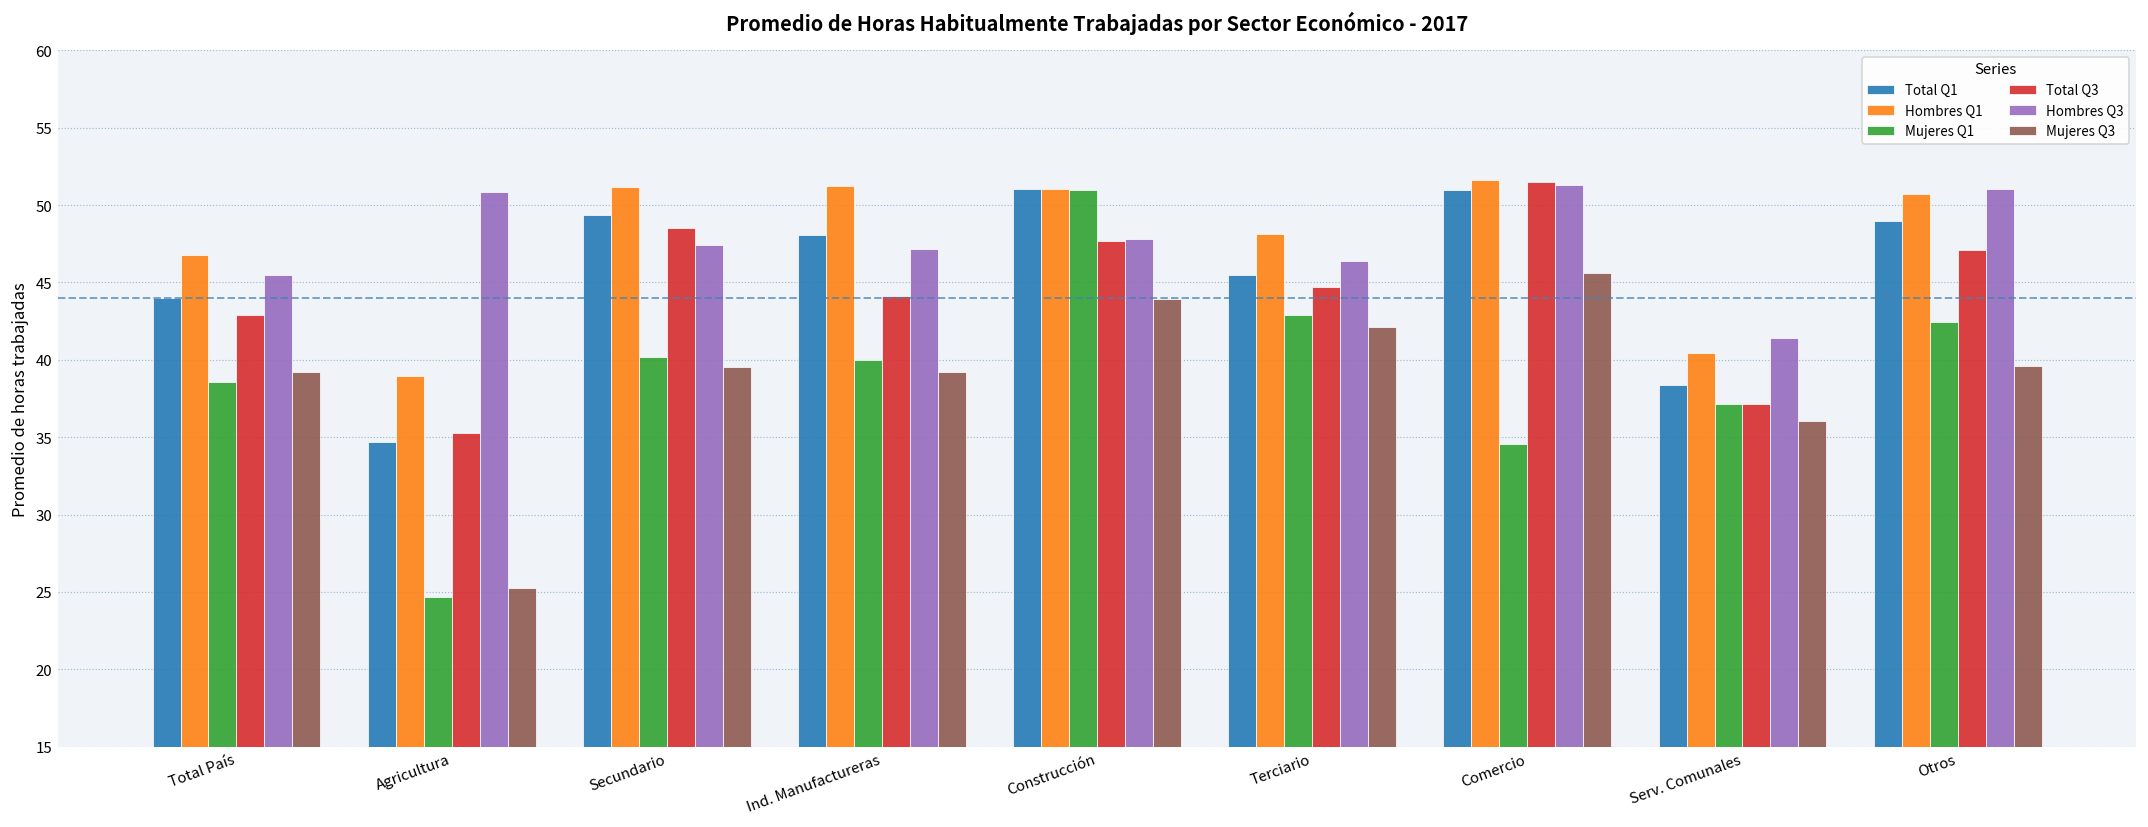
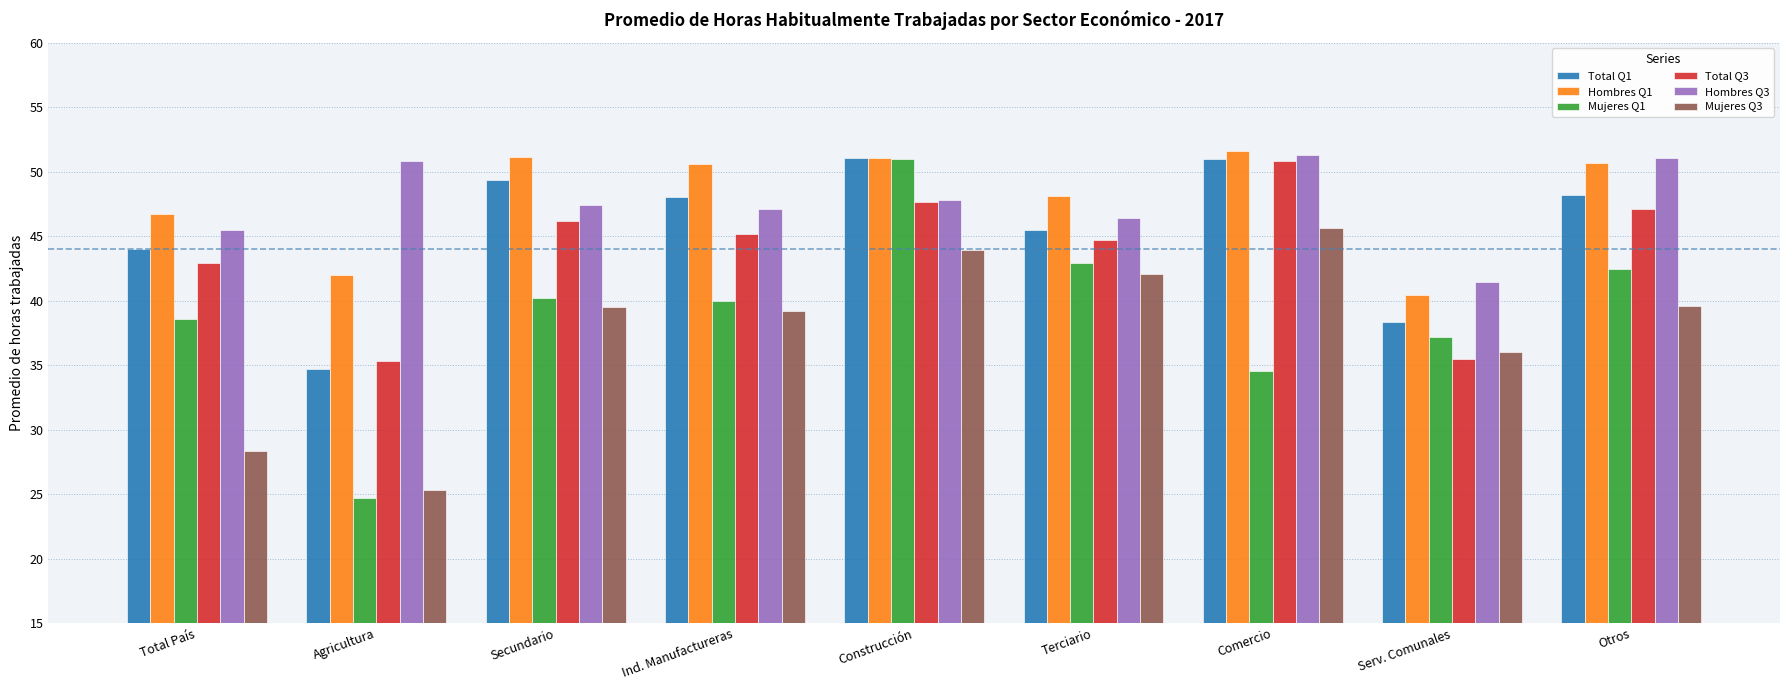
  {
    "Total Q1": {
      "Total País": 44.0,
      "Agricultura": 34.7,
      "Secundario": 49.3,
      "Ind. Manufactureras": 48.1,
      "Construcción": 51.1,
      "Terciario": 45.5,
      "Comercio": 51.0,
      "Serv. Comunales": 38.4,
-     "Otros": 49.0
+     "Otros": 48.2
    },
    "Hombres Q1": {
      "Total País": 46.8,
-     "Agricultura": 38.9,
+     "Agricultura": 42.0,
      "Secundario": 51.2,
-     "Ind. Manufactureras": 51.2,
+     "Ind. Manufactureras": 50.6,
      "Construcción": 51.1,
      "Terciario": 48.2,
      "Comercio": 51.6,
      "Serv. Comunales": 40.5,
      "Otros": 50.7
    },
    "Mujeres Q1": {
      "Total País": 38.6,
      "Agricultura": 24.7,
      "Secundario": 40.2,
      "Ind. Manufactureras": 40.0,
      "Construcción": 51.0,
      "Terciario": 42.9,
      "Comercio": 34.6,
      "Serv. Comunales": 37.2,
      "Otros": 42.4
    },
    "Total Q3": {
      "Total País": 42.9,
      "Agricultura": 35.3,
-     "Secundario": 48.5,
-     "Ind. Manufactureras": 44.1,
+     "Secundario": 46.2,
+     "Ind. Manufactureras": 45.2,
      "Construcción": 47.7,
      "Terciario": 44.7,
-     "Comercio": 51.5,
-     "Serv. Comunales": 37.1,
+     "Comercio": 50.8,
+     "Serv. Comunales": 35.5,
      "Otros": 47.1
    },
    "Hombres Q3": {
      "Total País": 45.5,
      "Agricultura": 50.8,
      "Secundario": 47.4,
      "Ind. Manufactureras": 47.1,
      "Construcción": 47.8,
      "Terciario": 46.4,
      "Comercio": 51.3,
      "Serv. Comunales": 41.4,
      "Otros": 51.1
    },
    "Mujeres Q3": {
-     "Total País": 39.2,
+     "Total País": 28.4,
      "Agricultura": 25.3,
      "Secundario": 39.5,
      "Ind. Manufactureras": 39.2,
      "Construcción": 43.9,
      "Terciario": 42.1,
      "Comercio": 45.6,
      "Serv. Comunales": 36.0,
      "Otros": 39.6
    }
  }
